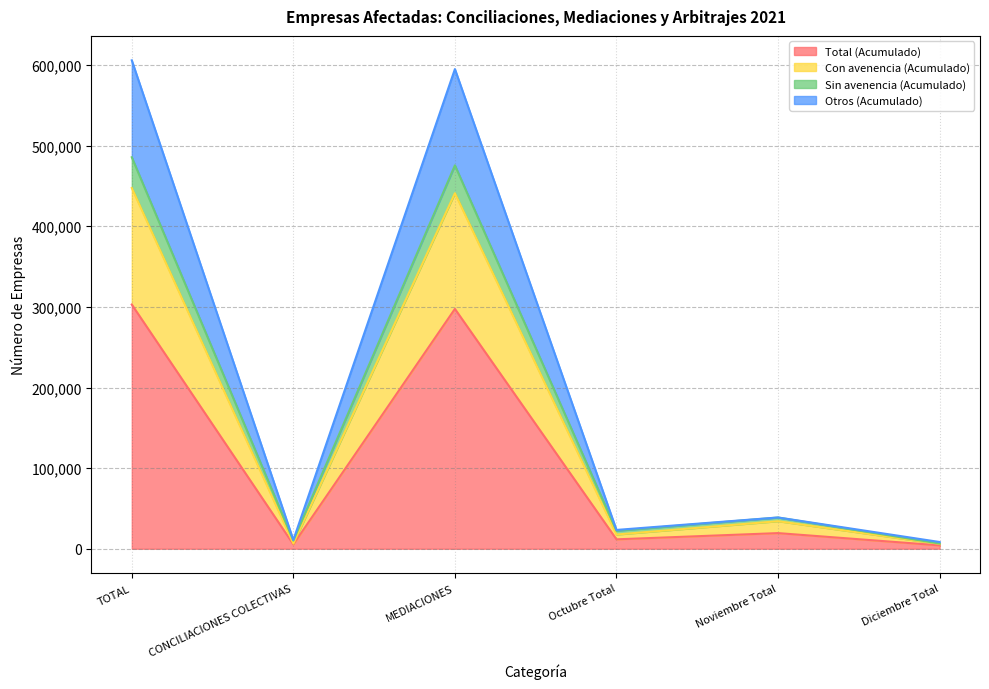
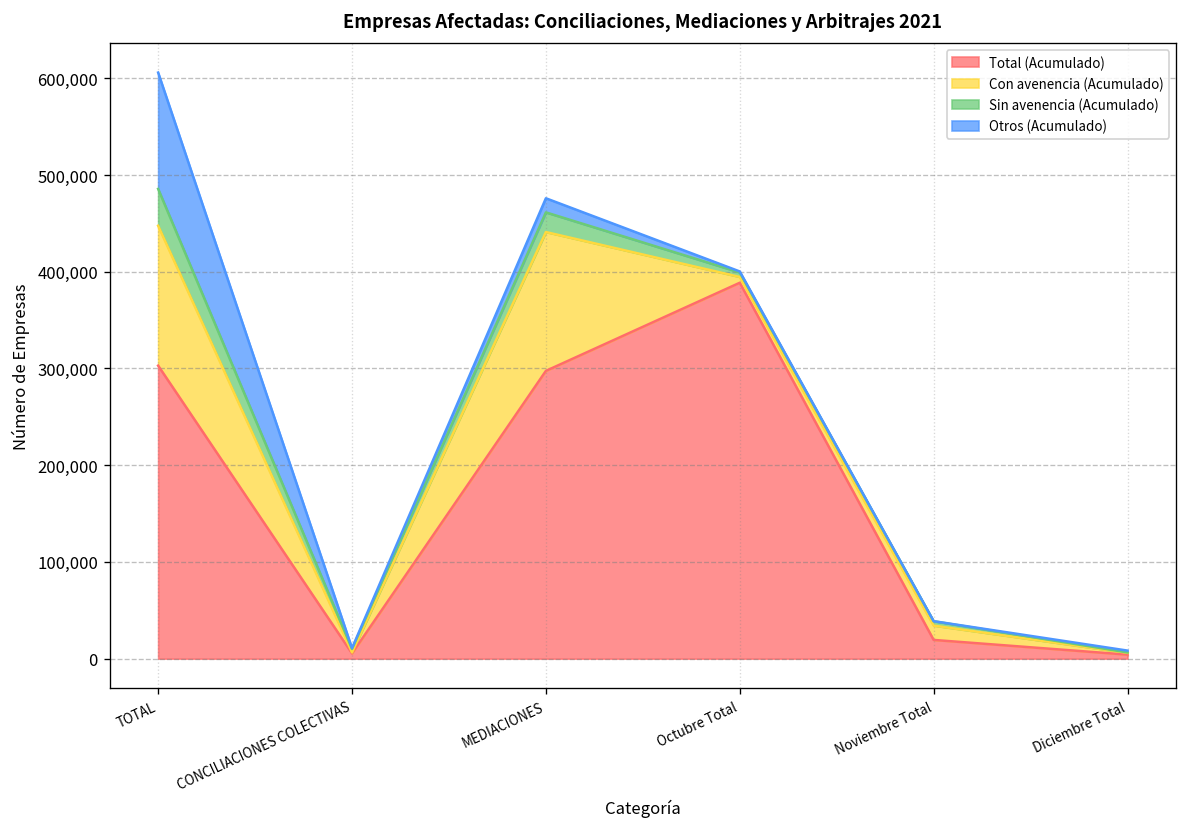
  {
    "Total (Acumulado)": {
      "TOTAL": "300,000",
      "MEDIACIONES": "300,000",
-     "Octubre Total": "10,000",
+     "Octubre Total": "390,000",
      "Noviembre Total": "20,000"
    },
    "Con avenencia (Acumulado)": {
      "TOTAL": "140,000",
      "MEDIACIONES": "140,000",
      "Octubre Total": "10,000",
      "Noviembre Total": "10,000"
    },
    "Sin avenencia (Acumulado)": {
      "TOTAL": "40,000",
-     "MEDIACIONES": "30,000"
+     "MEDIACIONES": "20,000"
    },
    "Otros (Acumulado)": {
      "TOTAL": "120,000",
-     "MEDIACIONES": "120,000"
+     "MEDIACIONES": "10,000"
    }
  }
